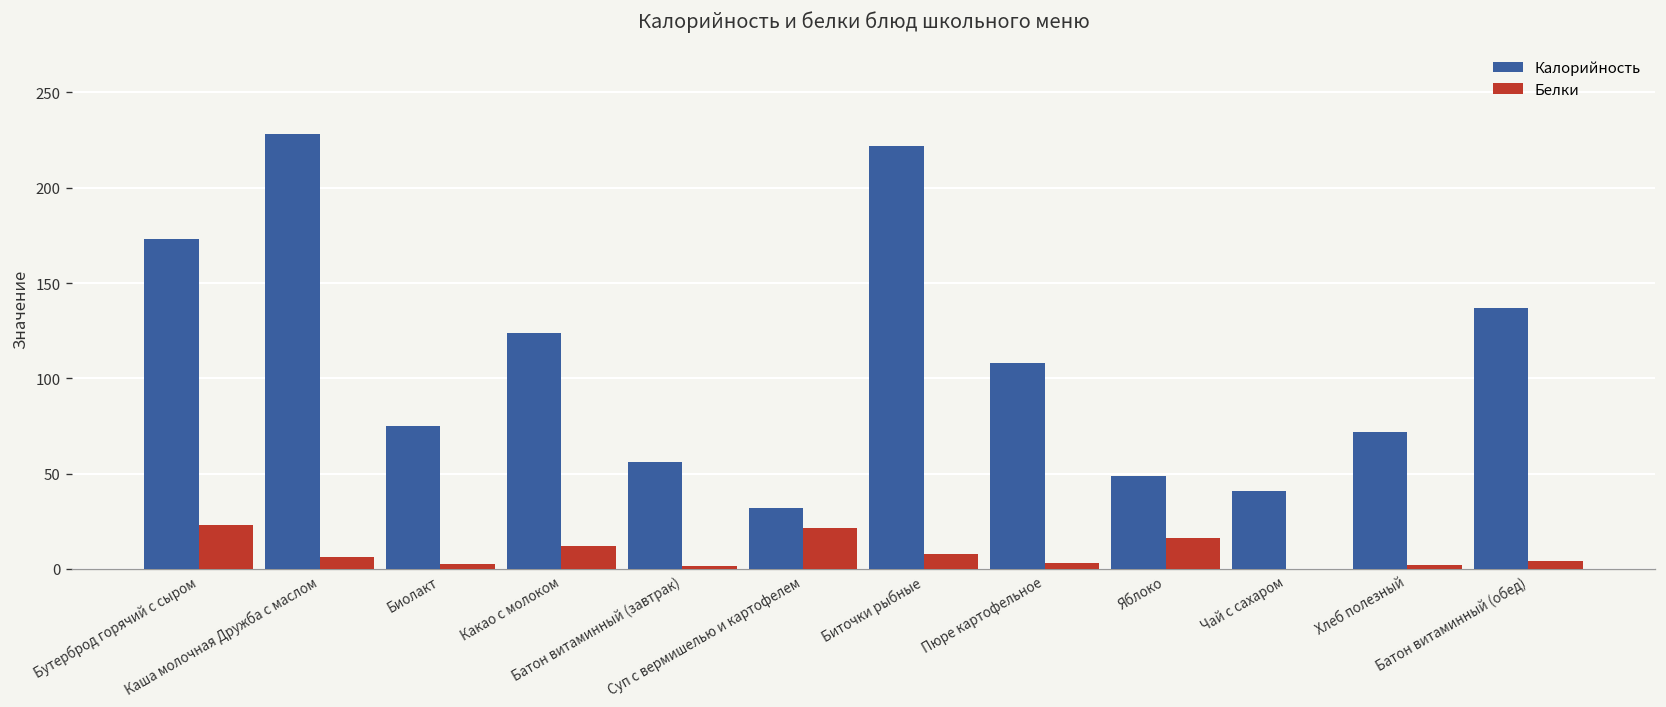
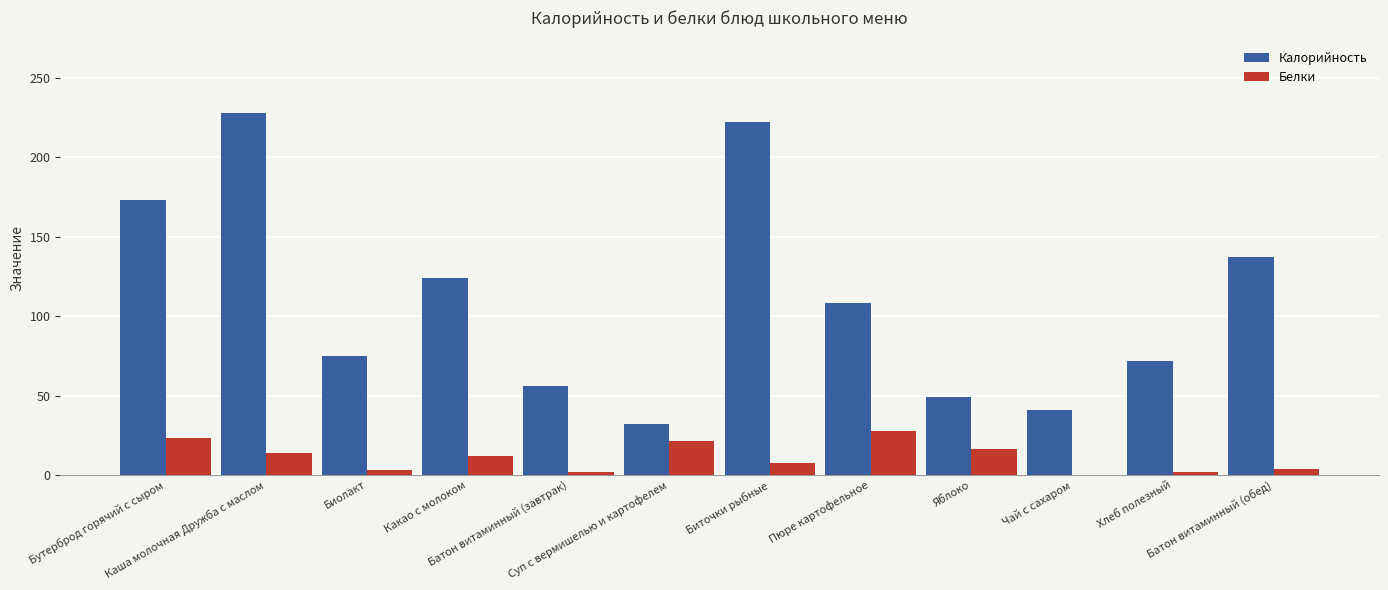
  {
    "Калорийность": {
      "Бутерброд горячий с сыром": 173,
      "Каша молочная Дружба с маслом": 228,
      "Биолакт": 75,
      "Какао с молоком": 124,
      "Батон витаминный (завтрак)": 56,
      "Суп с вермишелью и картофелем": 32,
      "Биточки рыбные": 222,
      "Пюре картофельное": 108,
      "Яблоко": 49,
      "Чай с сахаром": 41,
      "Хлеб полезный": 72,
      "Батон витаминный (обед)": 137
    },
    "Белки": {
      "Бутерброд горячий с сыром": 23,
-     "Каша молочная Дружба с маслом": 6,
+     "Каша молочная Дружба с маслом": 14,
      "Биолакт": 3,
      "Какао с молоком": 12,
      "Батон витаминный (завтрак)": 2,
      "Суп с вермишелью и картофелем": 21,
      "Биточки рыбные": 8,
-     "Пюре картофельное": 3,
+     "Пюре картофельное": 28,
      "Яблоко": 16,
      "Хлеб полезный": 2,
      "Батон витаминный (обед)": 4
    }
  }
